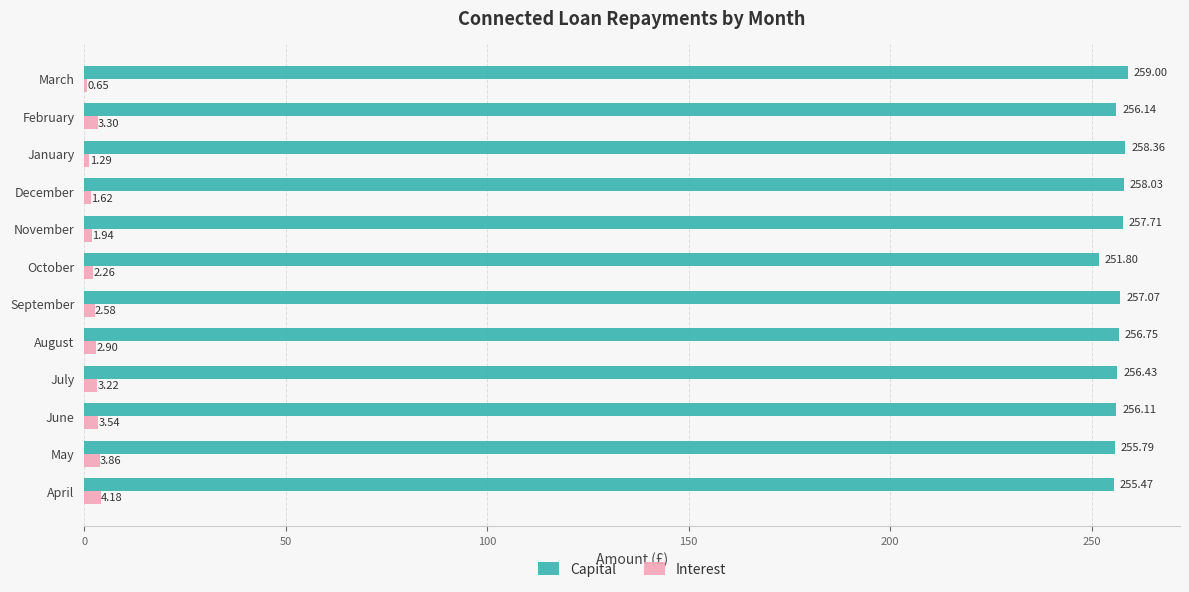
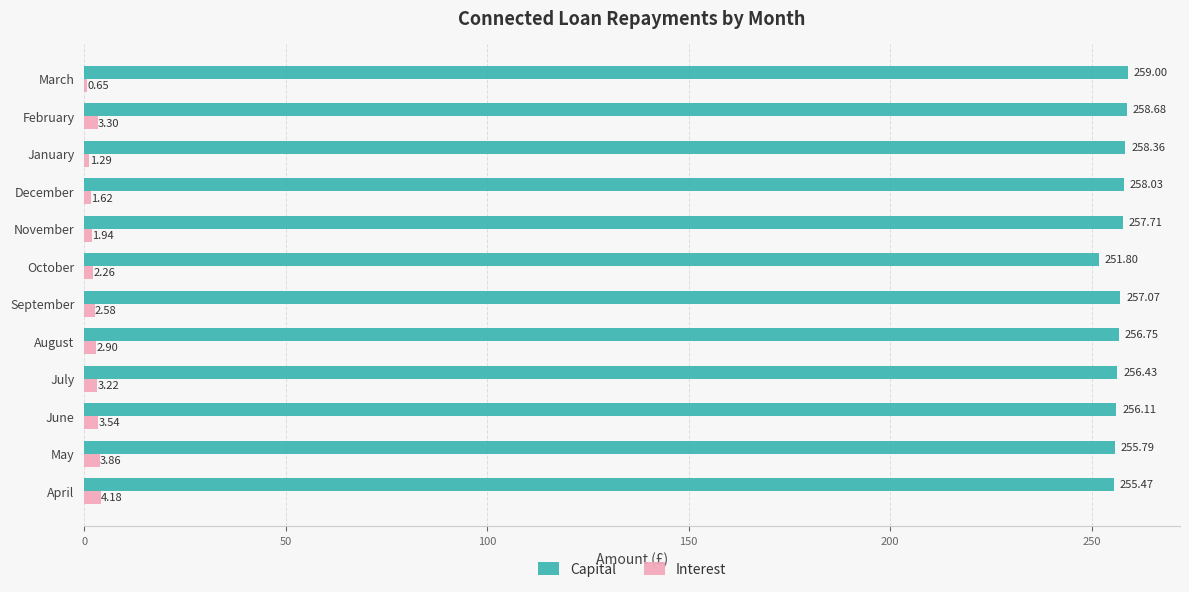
  {
    "Capital": {
      "March": 259.00,
-     "February": 256.14,
+     "February": 258.68,
      "January": 258.36,
      "December": 258.03,
      "November": 257.71,
      "October": 251.80,
      "September": 257.07,
      "August": 256.75,
      "July": 256.43,
      "June": 256.11,
      "May": 255.79,
      "April": 255.47
    },
    "Interest": {
      "March": 0.65,
      "February": 3.30,
      "January": 1.29,
      "December": 1.62,
      "November": 1.94,
      "October": 2.26,
      "September": 2.58,
      "August": 2.90,
      "July": 3.22,
      "June": 3.54,
      "May": 3.86,
      "April": 4.18
    }
  }
